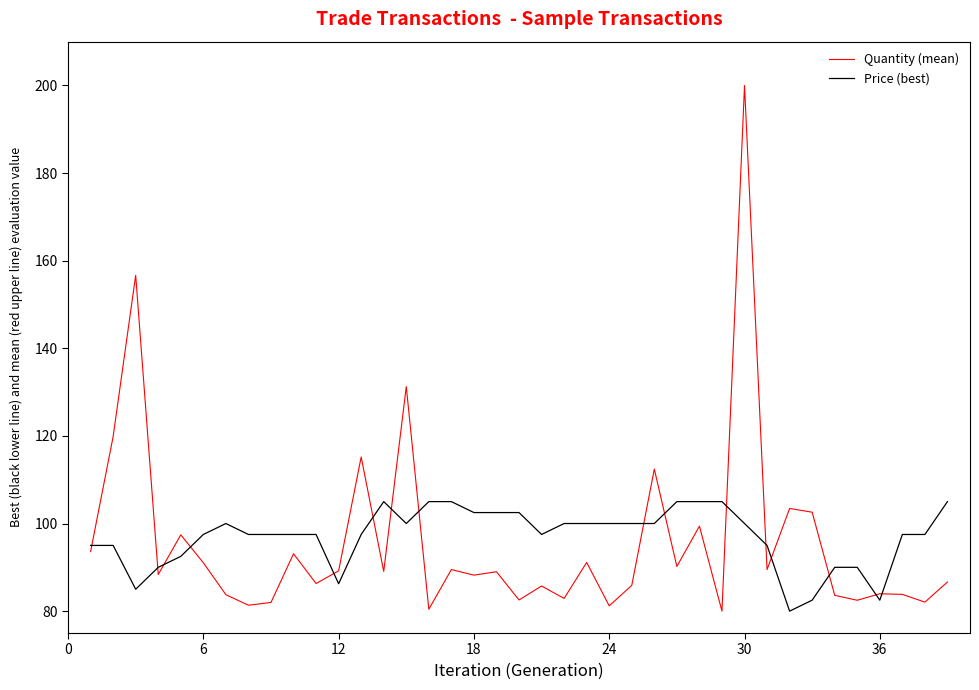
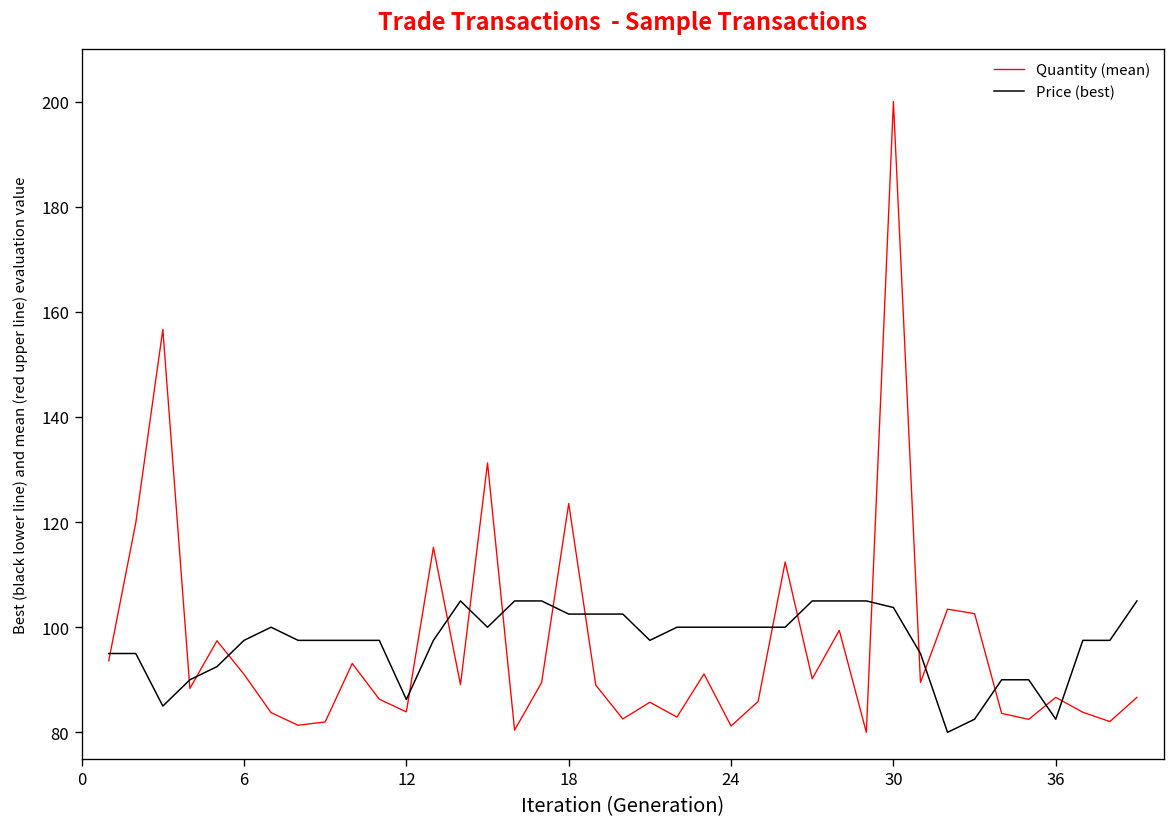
  {
    "Quantity (mean)": {
      "6": 91,
-     "12": 89,
-     "18": 88,
+     "12": 84,
+     "18": 124,
      "24": 81,
      "30": 200,
-     "36": 84
+     "36": 87
    },
    "Price (best)": {
      "6": 98,
      "12": 86,
      "18": 103,
      "24": 100,
-     "30": 100,
+     "30": 104,
      "36": 82
    }
  }
